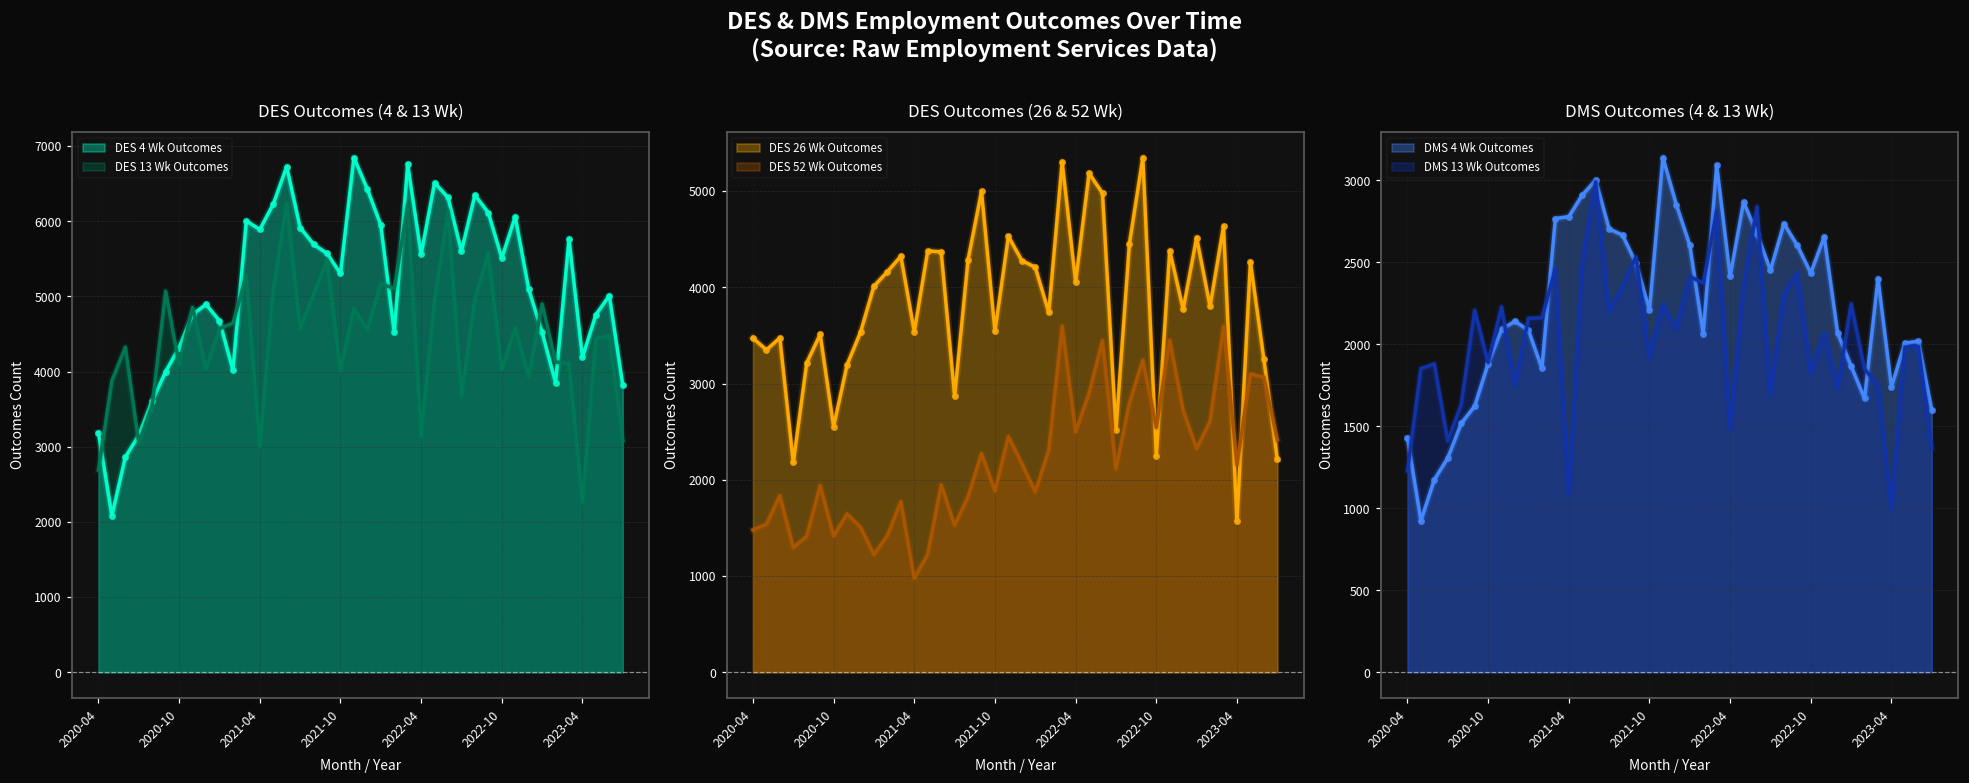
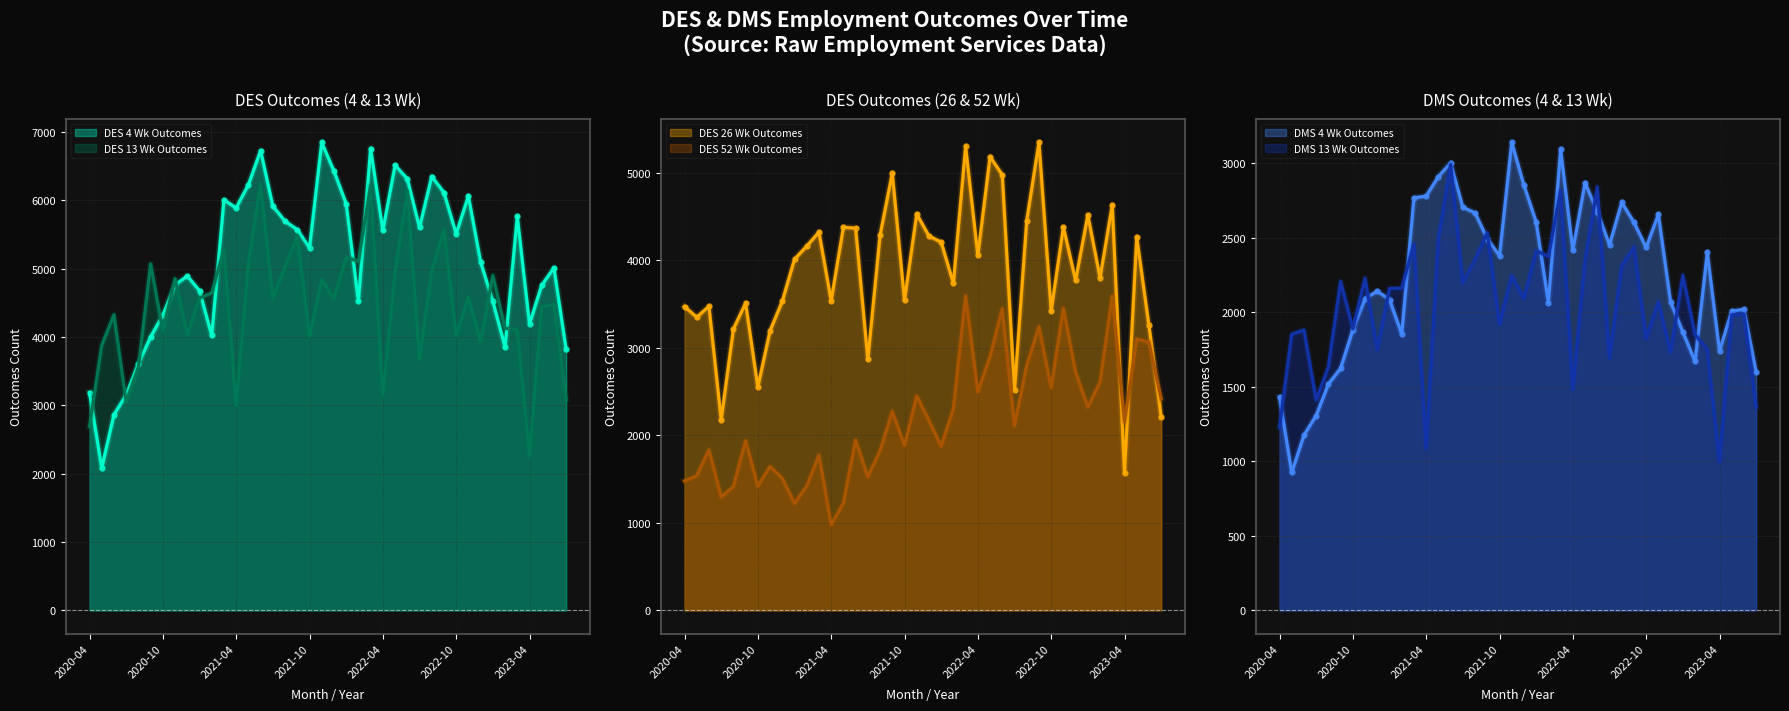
  {
    "DES Outcomes (4 & 13 Wk)": {
      "DES 4 Wk Outcomes": {
        "2020-04": 3200,
        "2020-10": 4300,
        "2021-04": 5900,
        "2021-10": 5300,
        "2022-04": 5600,
        "2022-10": 5500,
        "2023-04": 4200
      },
      "DES 13 Wk Outcomes": {
        "2020-04": 2700,
        "2020-10": 4100,
        "2021-04": 3000,
        "2021-10": 4000,
        "2022-04": 3100,
        "2022-10": 4000,
        "2023-04": 2300
      }
    },
    "DES Outcomes (26 & 52 Wk)": {
      "DES 26 Wk Outcomes": {
        "2020-04": 3500,
        "2020-10": 2600,
        "2021-04": 3500,
        "2021-10": 3500,
        "2022-04": 4100,
-       "2022-10": 2300,
+       "2022-10": 3400,
        "2023-04": 1600
      },
      "DES 52 Wk Outcomes": {
        "2020-04": 1500,
        "2020-10": 1400,
        "2021-04": 1000,
        "2021-10": 1900,
        "2022-04": 2500,
        "2022-10": 2500,
        "2023-04": 2200
      }
    },
    "DMS Outcomes (4 & 13 Wk)": {
      "DMS 4 Wk Outcomes": {
        "2020-04": 1430,
        "2021-04": 2780,
-       "2021-10": 2210,
+       "2021-10": 2380,
        "2022-04": 2420,
        "2022-10": 2440,
        "2023-04": 1740
      },
      "DMS 13 Wk Outcomes": {
        "2020-04": 1230,
        "2021-04": 1090,
        "2021-10": 1920,
        "2022-04": 1480,
        "2022-10": 1820,
        "2023-04": 1000
      }
    }
  }
